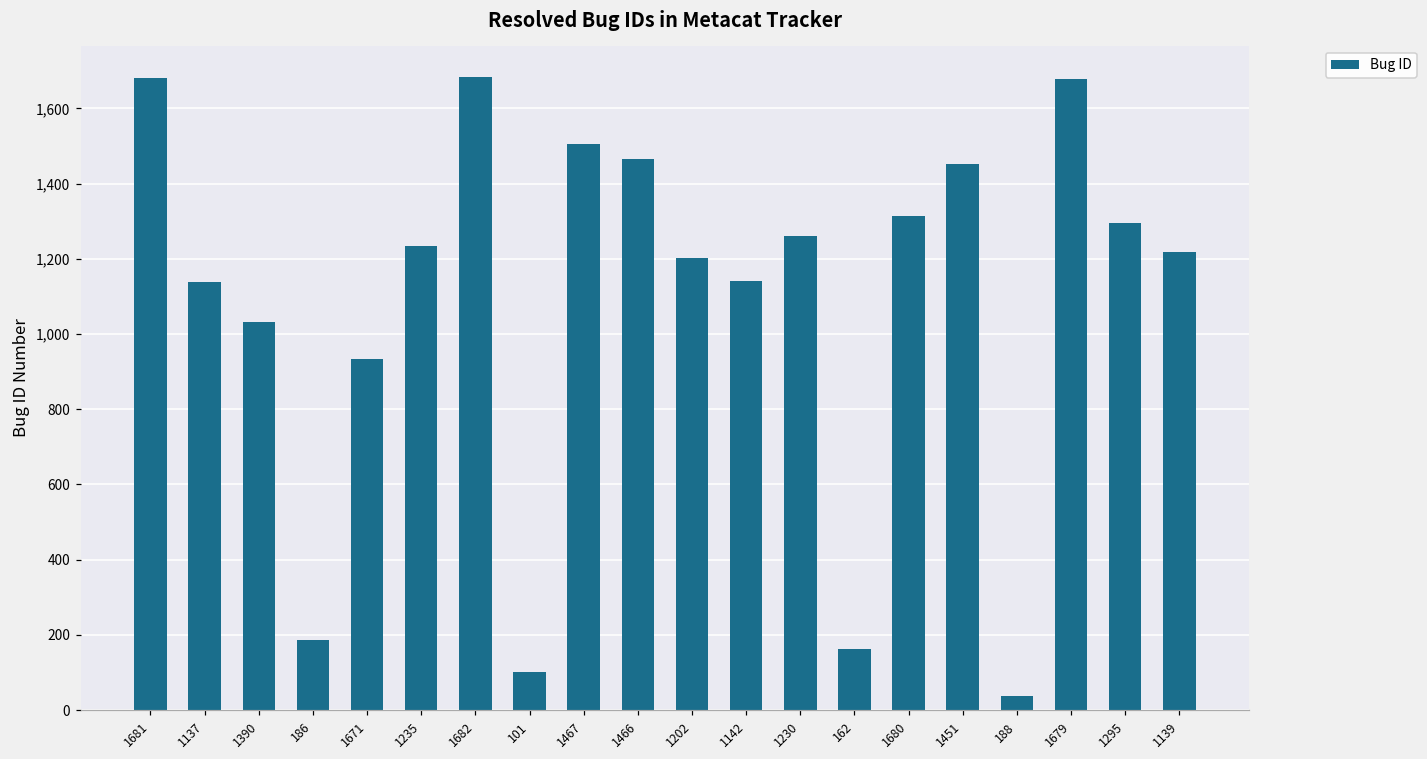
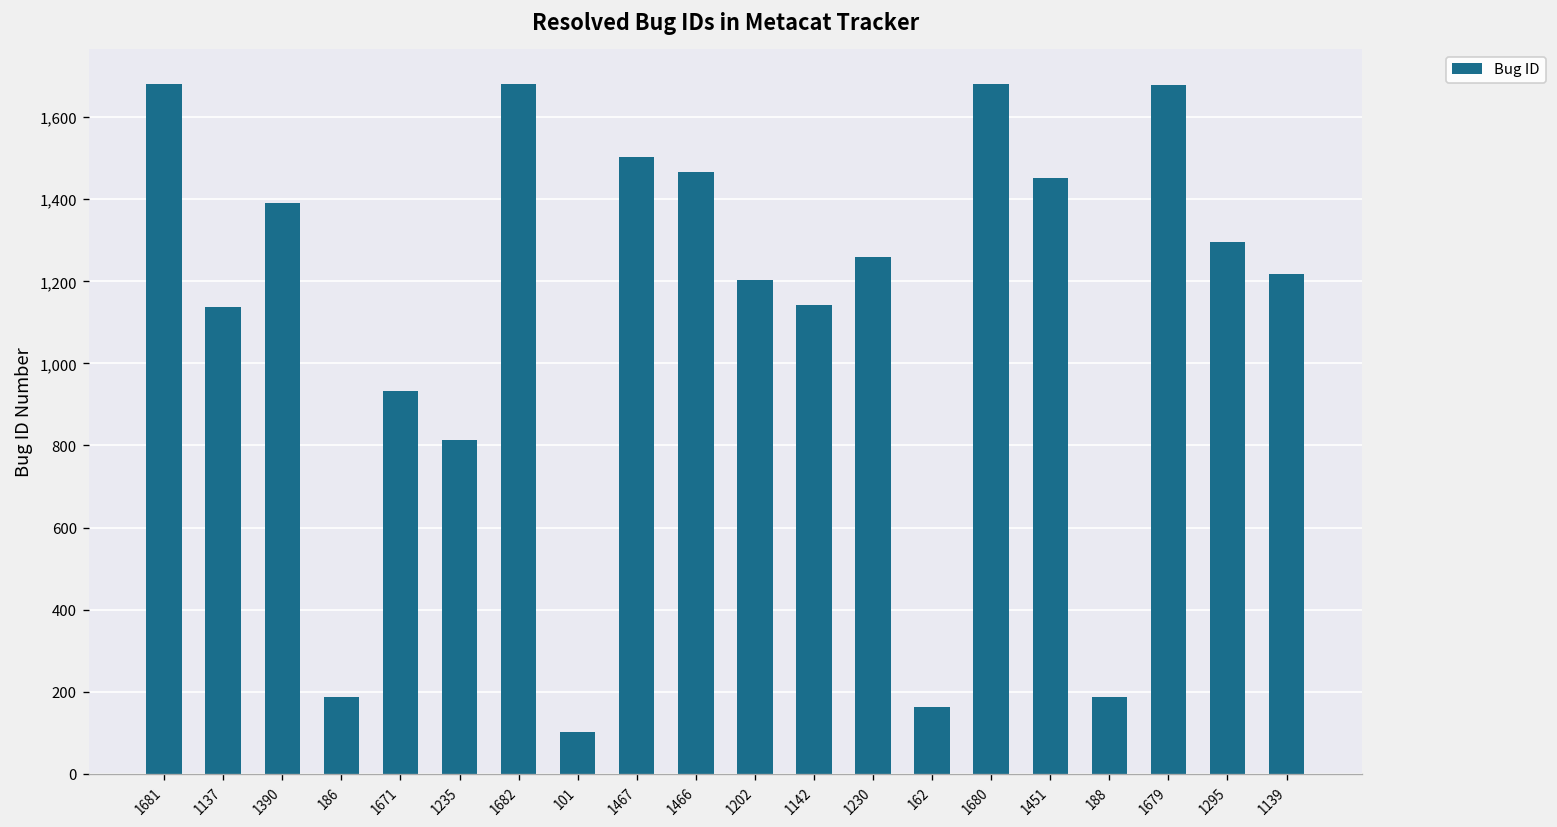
  {
    "1681": "1,680",
    "1137": "1,140",
-   "1390": "1,030",
+   "1390": "1,390",
    "186": "190",
    "1671": "930",
-   "1235": "1,240",
+   "1235": "810",
    "1682": "1,680",
    "101": "100",
    "1467": "1,500",
    "1466": "1,470",
    "1202": "1,200",
    "1142": "1,140",
    "1230": "1,260",
    "162": "160",
-   "1680": "1,310",
+   "1680": "1,680",
    "1451": "1,450",
-   "188": "40",
+   "188": "190",
    "1679": "1,680",
    "1295": "1,300",
    "1139": "1,220"
  }
